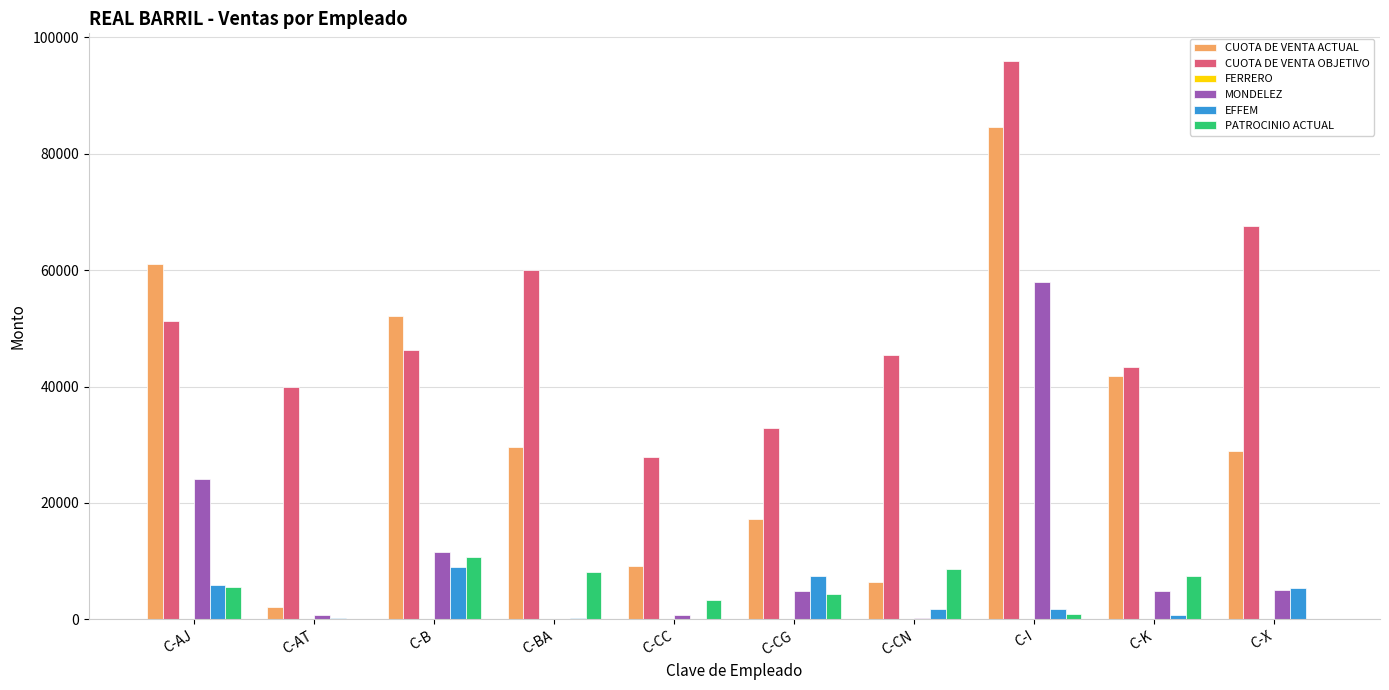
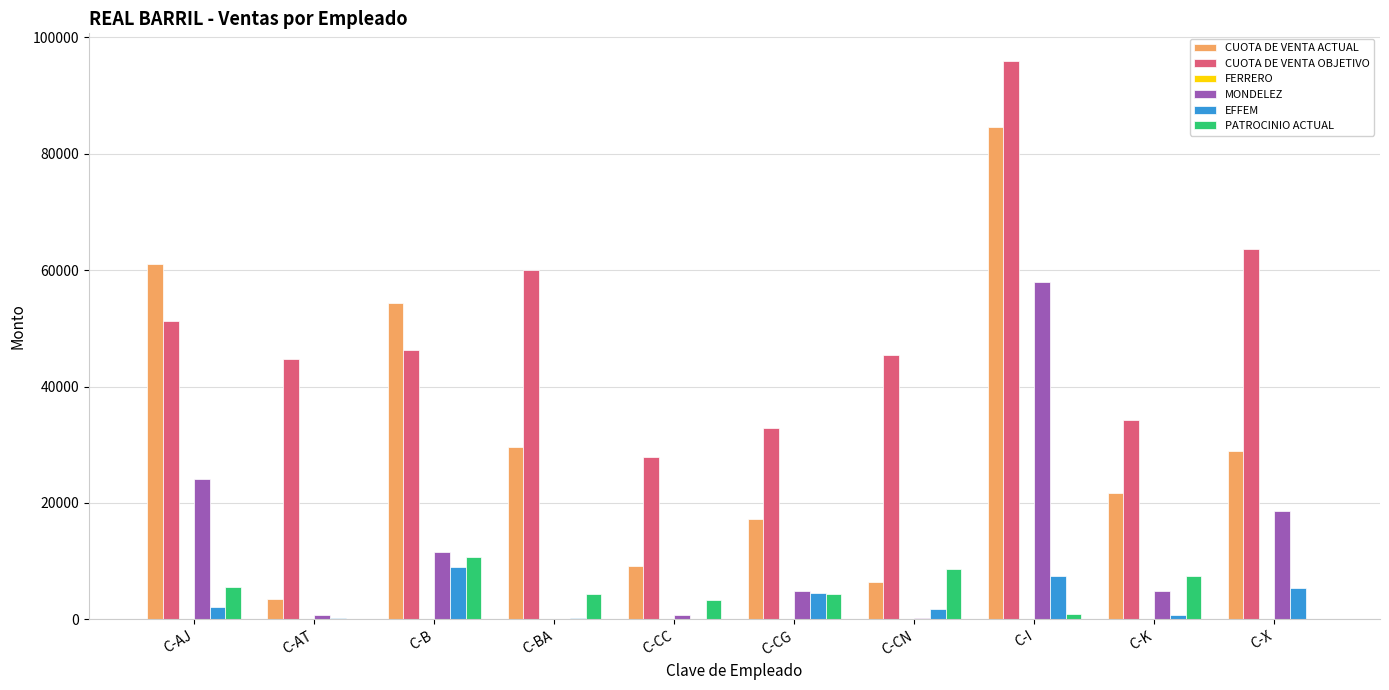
  {
    "CUOTA DE VENTA ACTUAL": {
      "C-AJ": 61000,
-     "C-AT": 2000,
-     "C-B": 52000,
+     "C-AT": 4000,
+     "C-B": 54000,
      "C-BA": 30000,
      "C-CC": 9000,
      "C-CG": 17000,
      "C-CN": 6000,
      "C-I": 85000,
-     "C-K": 42000,
+     "C-K": 22000,
      "C-X": 29000
    },
    "CUOTA DE VENTA OBJETIVO": {
      "C-AJ": 51000,
-     "C-AT": 40000,
+     "C-AT": 45000,
      "C-B": 46000,
      "C-BA": 60000,
      "C-CC": 28000,
      "C-CG": 33000,
      "C-CN": 45000,
      "C-I": 96000,
-     "C-K": 43000,
-     "C-X": 68000
+     "C-K": 34000,
+     "C-X": 64000
    },
    "FERRERO": {
      "C-AJ": 0,
      "C-AT": 0,
      "C-B": 0,
      "C-BA": 0,
      "C-CC": 0,
      "C-CG": 0,
      "C-CN": 0,
      "C-I": 0,
      "C-K": 0,
      "C-X": 0
    },
    "MONDELEZ": {
      "C-AJ": 24000,
      "C-AT": 1000,
      "C-B": 12000,
      "C-CC": 1000,
      "C-CG": 5000,
      "C-I": 58000,
      "C-K": 5000,
-     "C-X": 5000
+     "C-X": 19000
    },
    "EFFEM": {
-     "C-AJ": 6000,
+     "C-AJ": 2000,
      "C-B": 9000,
      "C-CC": 0,
-     "C-CG": 7000,
+     "C-CG": 5000,
      "C-CN": 2000,
-     "C-I": 2000,
+     "C-I": 7000,
      "C-K": 1000,
      "C-X": 5000
    },
    "PATROCINIO ACTUAL": {
      "C-AJ": 6000,
      "C-AT": 0,
      "C-B": 11000,
-     "C-BA": 8000,
+     "C-BA": 4000,
      "C-CC": 3000,
      "C-CG": 4000,
      "C-CN": 9000,
      "C-I": 1000,
      "C-K": 7000,
      "C-X": 0
    }
  }
